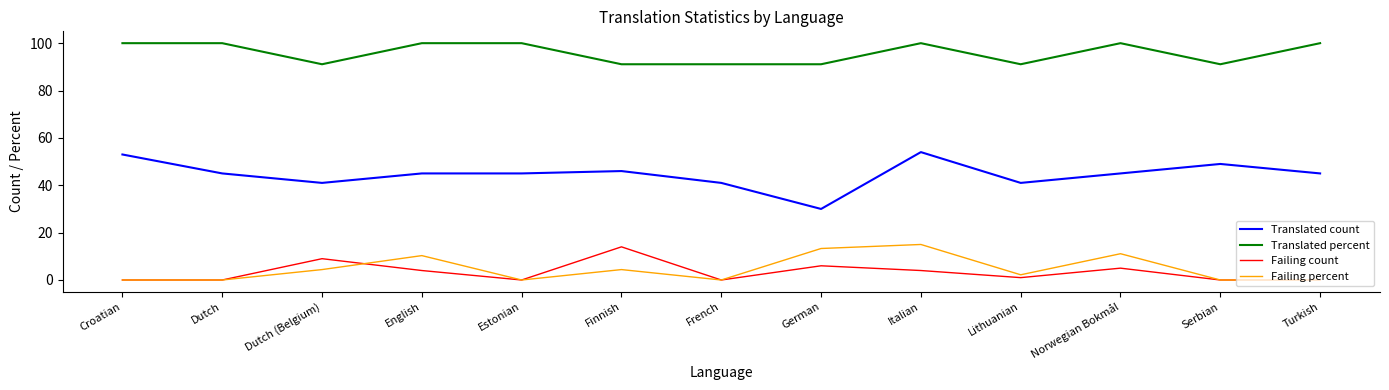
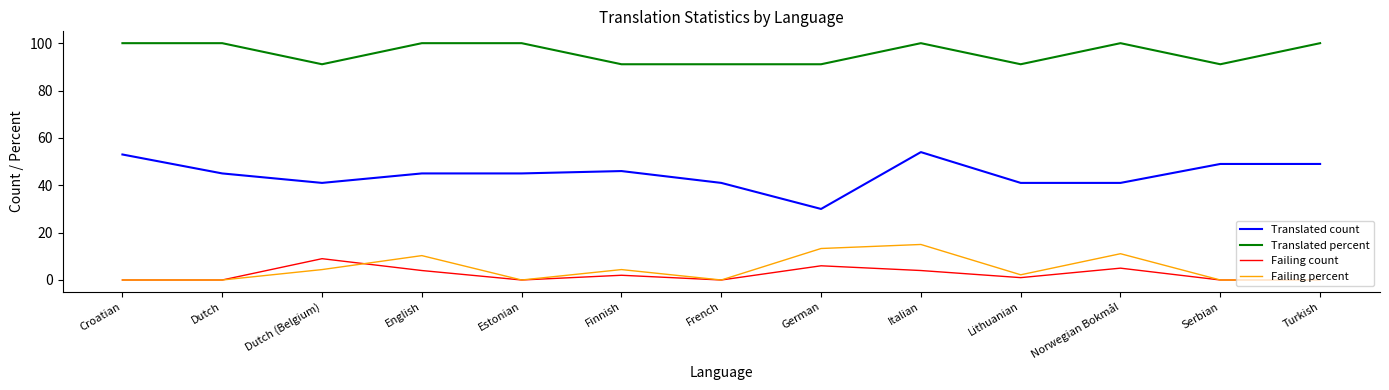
  {
    "Translated count": {
      "Croatian": 53,
      "Dutch": 45,
      "Dutch (Belgium)": 41,
      "English": 45,
      "Estonian": 45,
      "Finnish": 46,
      "French": 41,
      "German": 30,
      "Italian": 54,
      "Lithuanian": 41,
-     "Norwegian Bokmål": 45,
+     "Norwegian Bokmål": 41,
      "Serbian": 49,
-     "Turkish": 45
+     "Turkish": 49
    },
    "Translated percent": {
      "Croatian": 100,
      "Dutch": 100,
      "Dutch (Belgium)": 91,
      "English": 100,
      "Estonian": 100,
      "Finnish": 91,
      "French": 91,
      "German": 91,
      "Italian": 100,
      "Lithuanian": 91,
      "Norwegian Bokmål": 100,
      "Serbian": 91,
      "Turkish": 100
    },
    "Failing count": {
      "Dutch (Belgium)": 9,
      "English": 4,
-     "Finnish": 14,
+     "Finnish": 2,
      "German": 6,
      "Italian": 4,
      "Lithuanian": 1,
      "Norwegian Bokmål": 5
    },
    "Failing percent": {
      "Dutch (Belgium)": 4,
      "English": 10,
      "Finnish": 4,
      "German": 13,
      "Italian": 15,
      "Lithuanian": 2,
      "Norwegian Bokmål": 11
    }
  }
